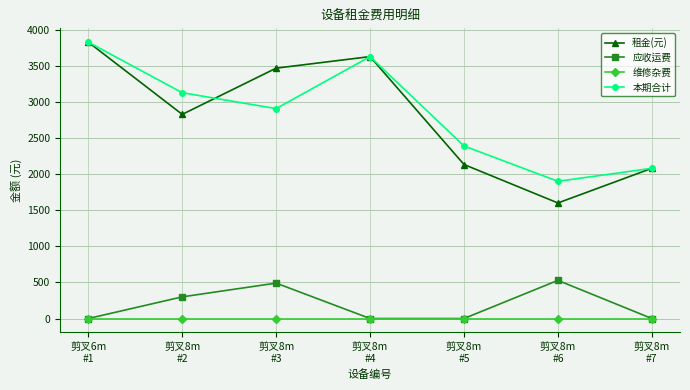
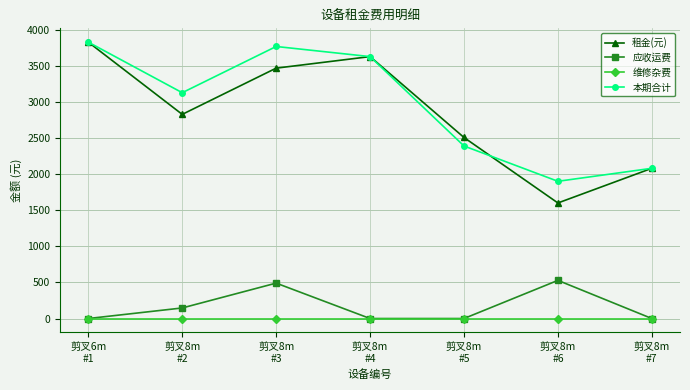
  {
    "租金(元)": {
      "剪叉8m #2": 2800,
      "剪叉8m #3": 3500,
-     "剪叉8m #5": 2100,
+     "剪叉8m #5": 2500,
      "剪叉8m #6": 1600
    },
    "应收运费": {
-     "剪叉8m #2": 300,
+     "剪叉8m #2": 100,
      "剪叉8m #3": 500,
      "剪叉8m #6": 500
    },
    "维修杂费": {
      "剪叉8m #2": 0,
      "剪叉8m #3": 0,
      "剪叉8m #6": 0
    },
    "本期合计": {
      "剪叉8m #2": 3100,
-     "剪叉8m #3": 2900,
+     "剪叉8m #3": 3800,
      "剪叉8m #5": 2400,
      "剪叉8m #6": 1900
    }
  }
